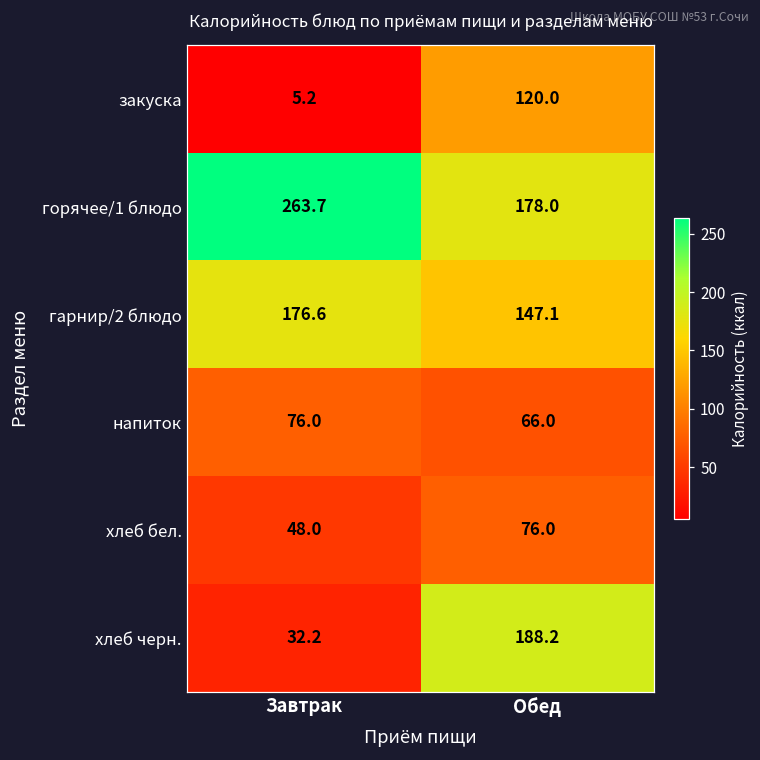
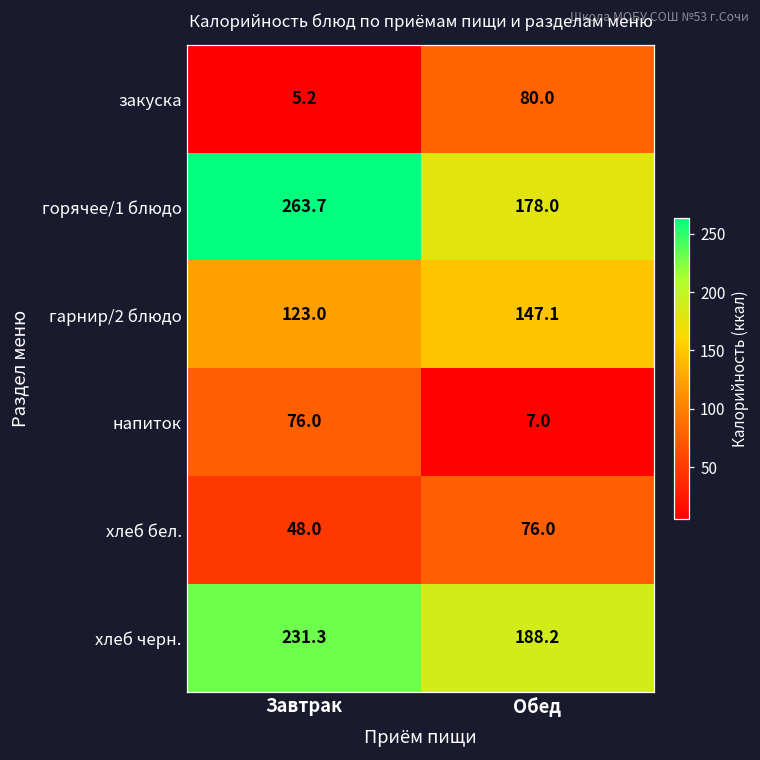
  {
    "закуска": {
      "Завтрак": 5.2,
-     "Обед": 120.0
+     "Обед": 80.0
    },
    "горячее/1 блюдо": {
      "Завтрак": 263.7,
      "Обед": 178.0
    },
    "гарнир/2 блюдо": {
-     "Завтрак": 176.6,
+     "Завтрак": 123.0,
      "Обед": 147.1
    },
    "напиток": {
      "Завтрак": 76.0,
-     "Обед": 66.0
+     "Обед": 7.0
    },
    "хлеб бел.": {
      "Завтрак": 48.0,
      "Обед": 76.0
    },
    "хлеб черн.": {
-     "Завтрак": 32.2,
+     "Завтрак": 231.3,
      "Обед": 188.2
    }
  }
